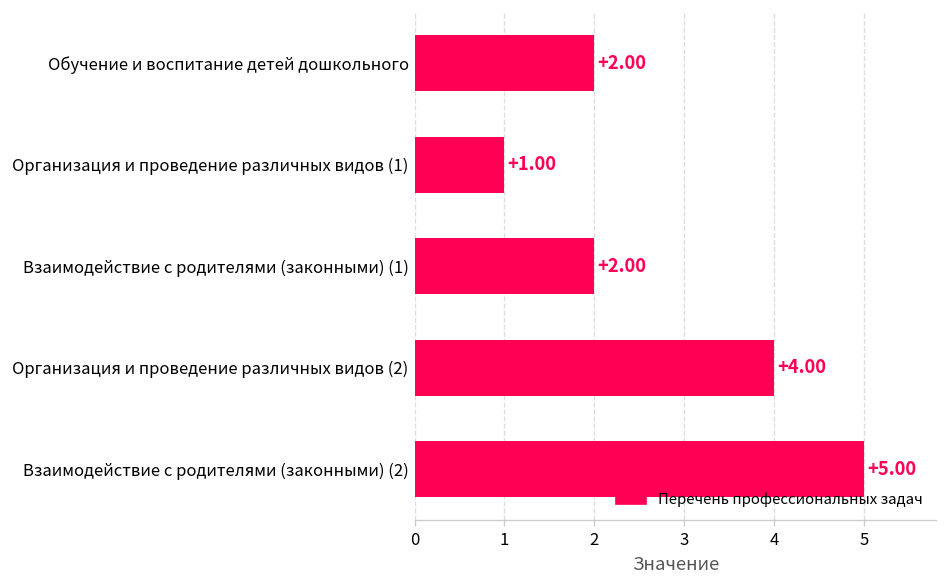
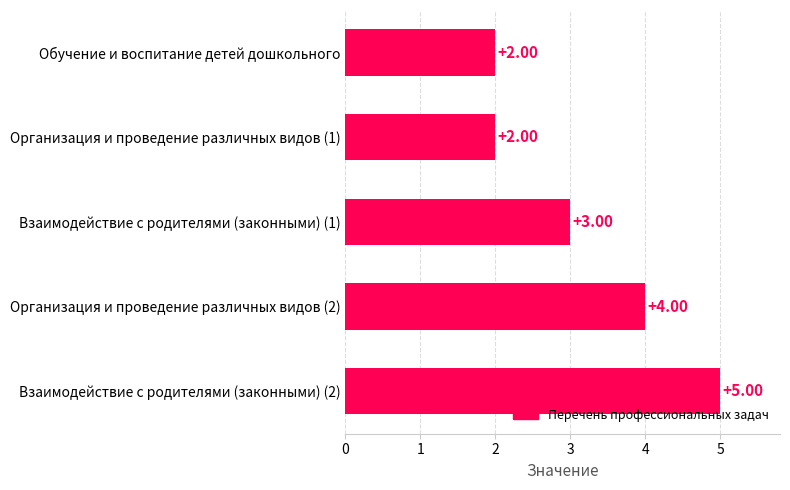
  {
    "Обучение и воспитание детей дошкольного": "+2.00",
-   "Организация и проведение различных видов (1)": "+1.00",
-   "Взаимодействие с родителями (законными) (1)": "+2.00",
+   "Организация и проведение различных видов (1)": "+2.00",
+   "Взаимодействие с родителями (законными) (1)": "+3.00",
    "Организация и проведение различных видов (2)": "+4.00",
    "Взаимодействие с родителями (законными) (2)": "+5.00"
  }
